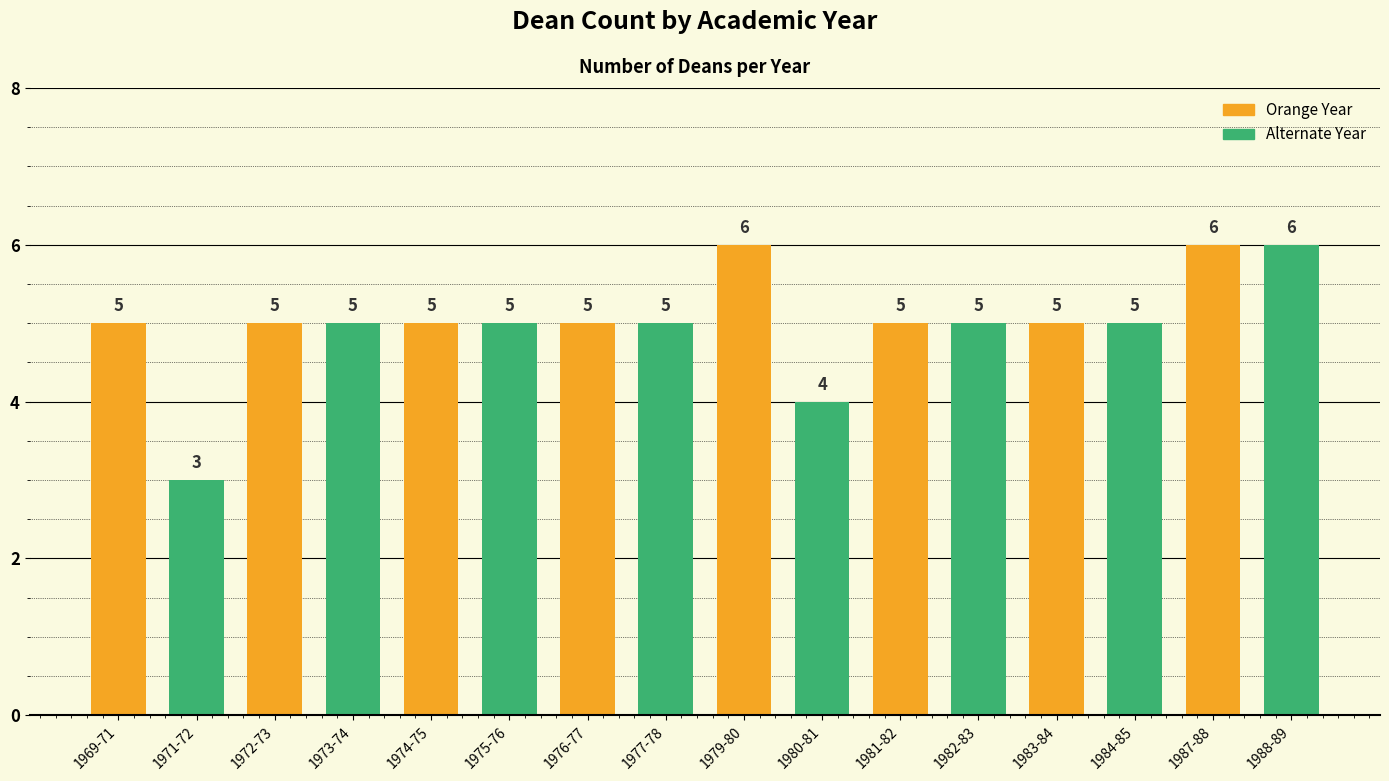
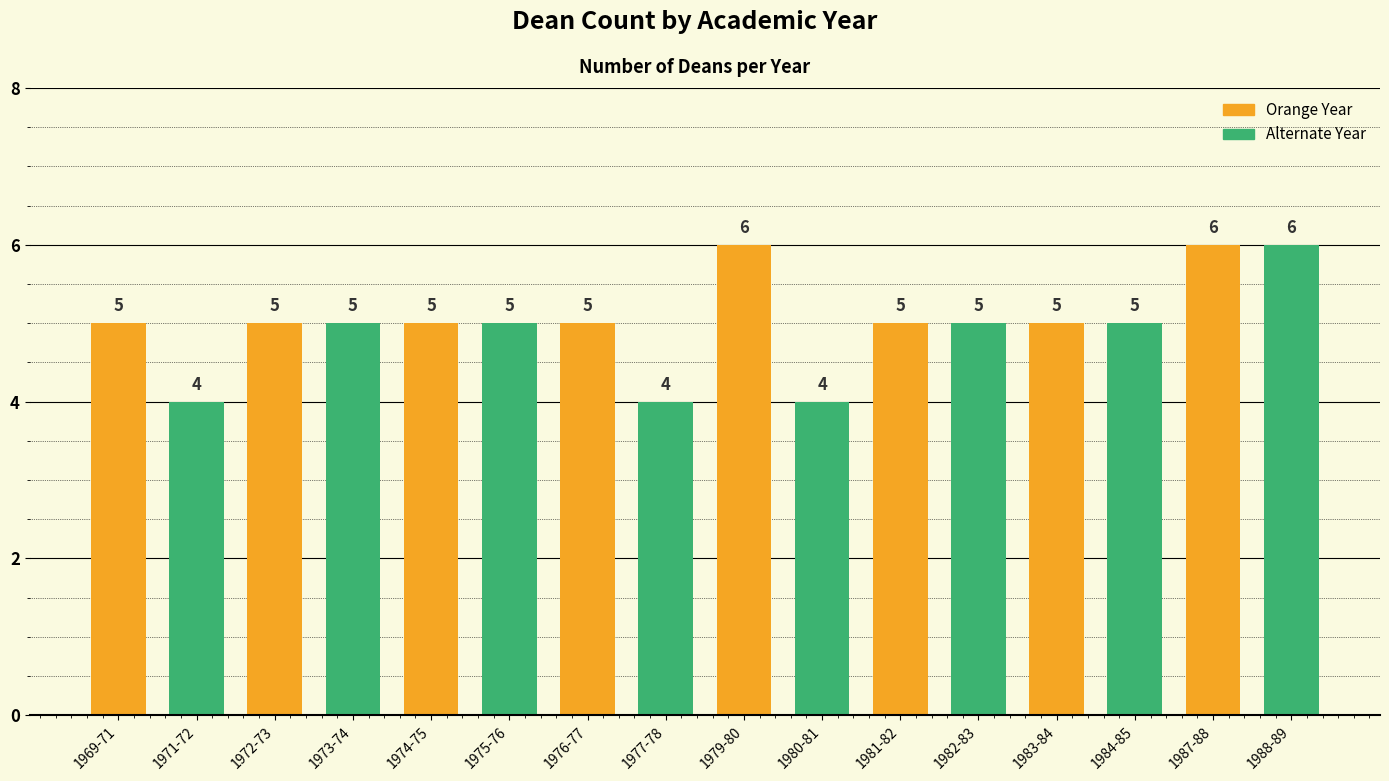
  {
    "1969-71": 5,
-   "1971-72": 3,
+   "1971-72": 4,
    "1972-73": 5,
    "1973-74": 5,
    "1974-75": 5,
    "1975-76": 5,
    "1976-77": 5,
-   "1977-78": 5,
+   "1977-78": 4,
    "1979-80": 6,
    "1980-81": 4,
    "1981-82": 5,
    "1982-83": 5,
    "1983-84": 5,
    "1984-85": 5,
    "1987-88": 6,
    "1988-89": 6
  }
